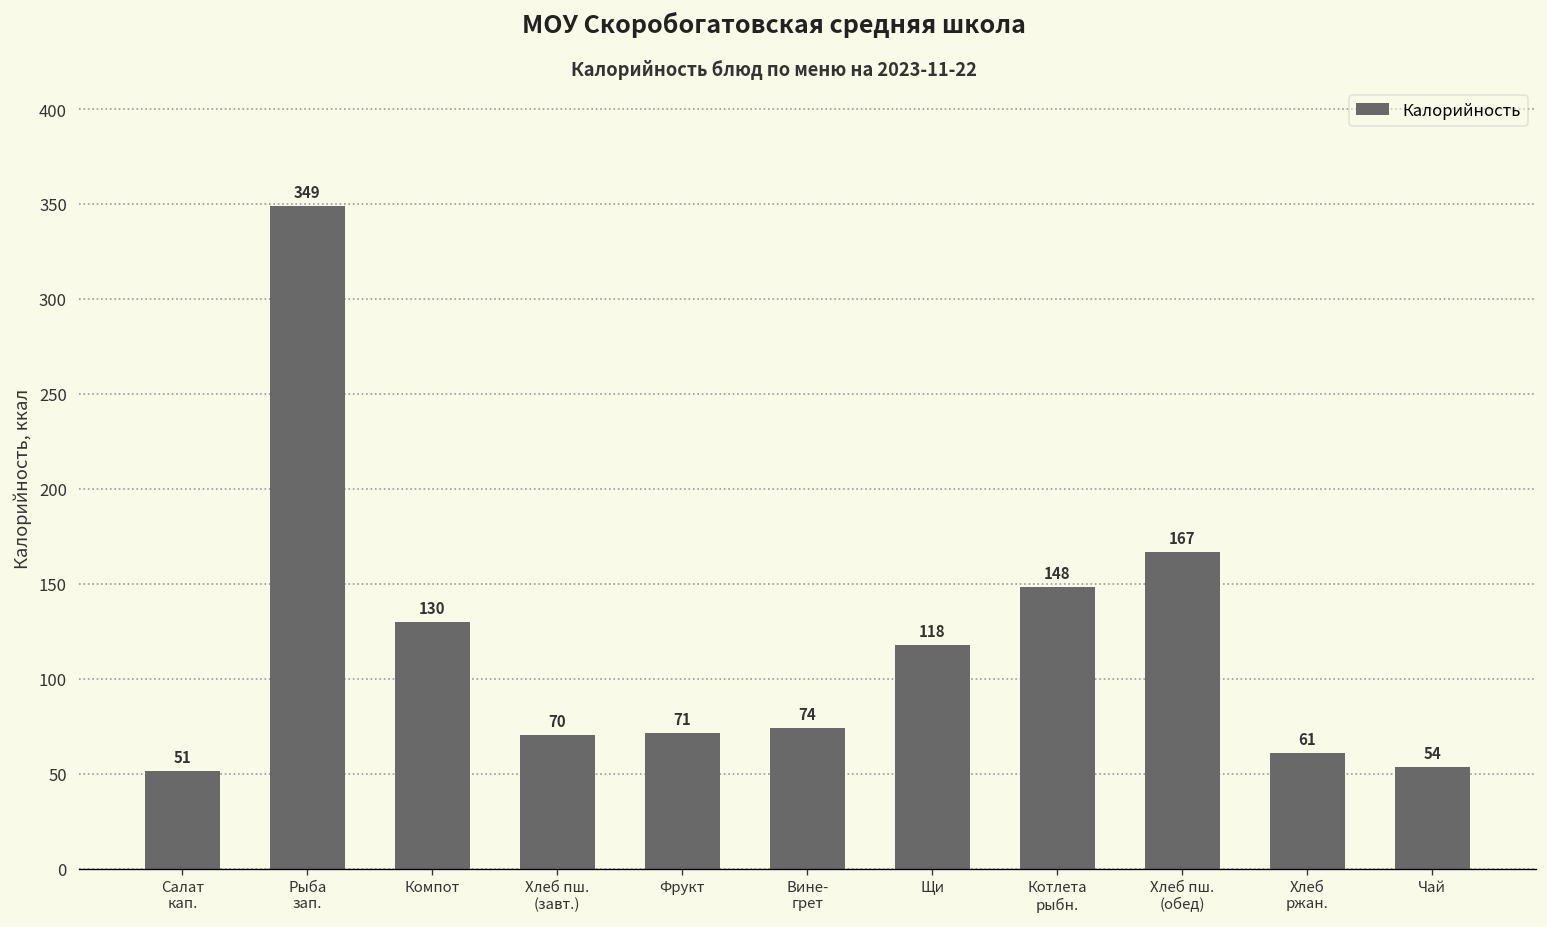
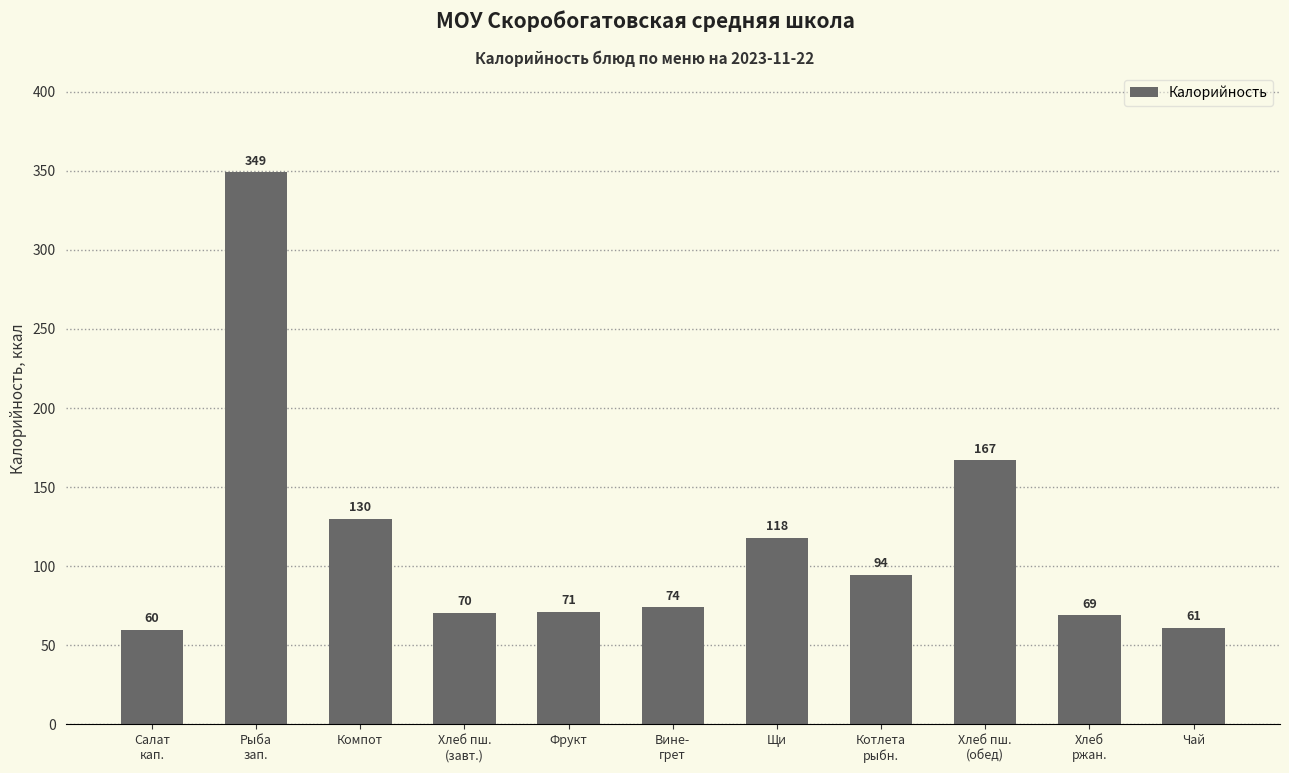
  {
-   "Салат кап.": 51,
+   "Салат кап.": 60,
    "Рыба зап.": 349,
    "Компот": 130,
    "Хлеб пш. (завт.)": 70,
    "Фрукт": 71,
    "Вине- грет": 74,
    "Щи": 118,
-   "Котлета рыбн.": 148,
+   "Котлета рыбн.": 94,
    "Хлеб пш. (обед)": 167,
-   "Хлеб ржан.": 61,
-   "Чай": 54
+   "Хлеб ржан.": 69,
+   "Чай": 61
  }
